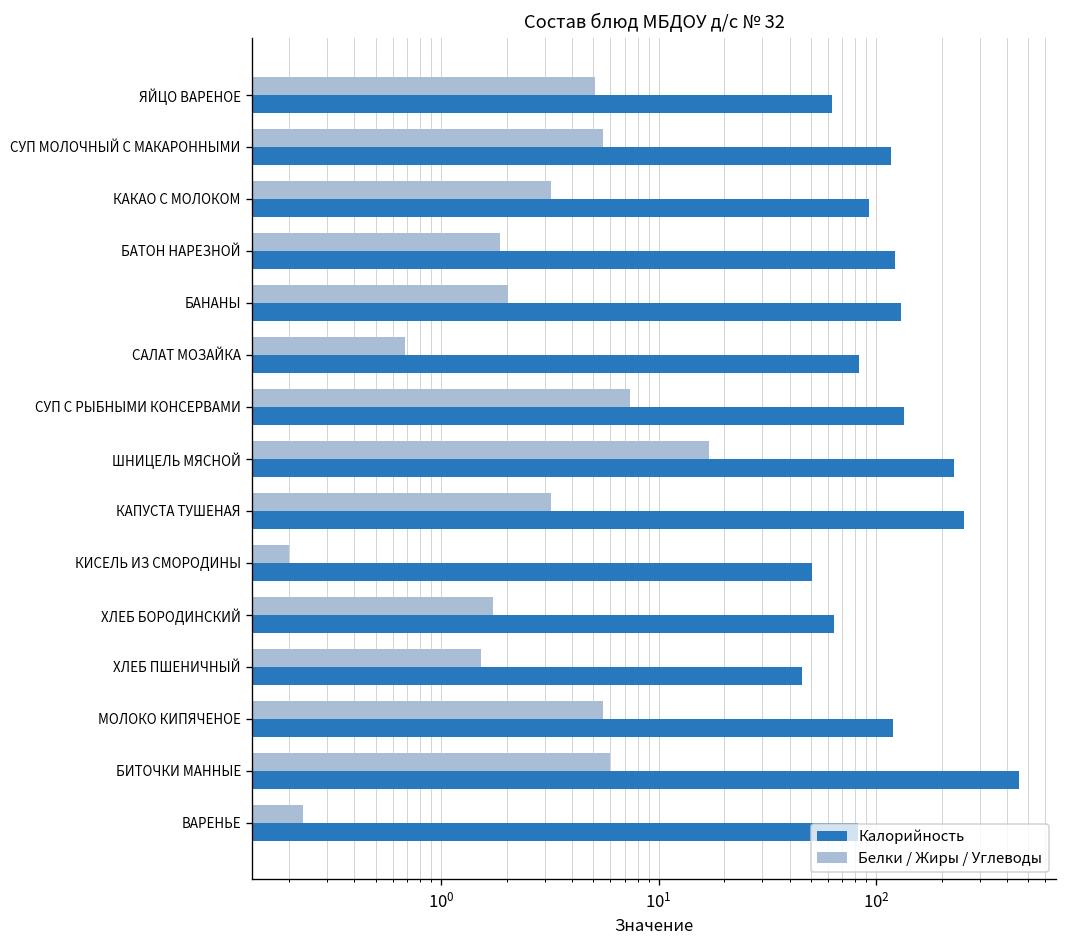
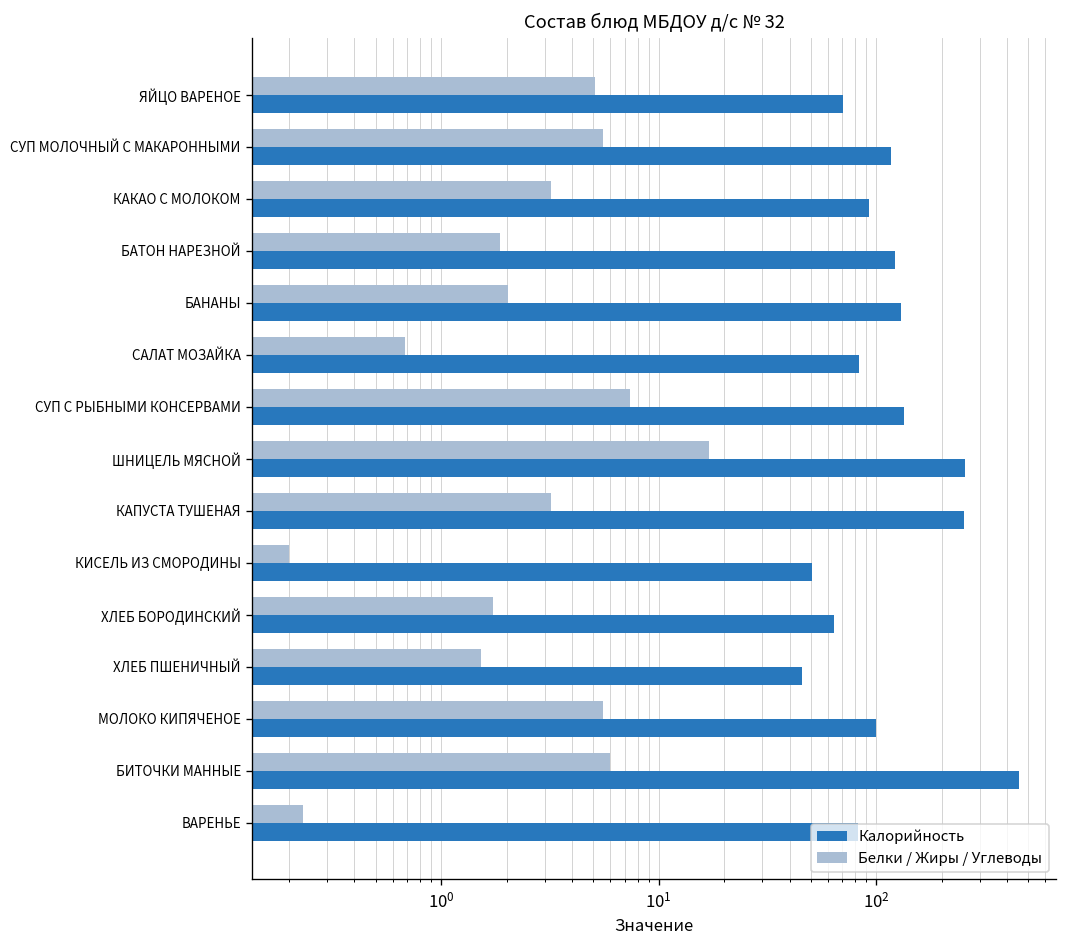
  {
    "Калорийность": {
-     "ЯЙЦО ВАРЕНОЕ": 63,
+     "ЯЙЦО ВАРЕНОЕ": 70,
      "СУП МОЛОЧНЫЙ С МАКАРОННЫМИ": 120,
      "КАКАО С МОЛОКОМ": 90,
      "БАТОН НАРЕЗНОЙ": 120,
      "БАНАНЫ": 130,
      "САЛАТ МОЗАЙКА": 80,
      "СУП С РЫБНЫМИ КОНСЕРВАМИ": 130,
-     "ШНИЦЕЛЬ МЯСНОЙ": 230,
+     "ШНИЦЕЛЬ МЯСНОЙ": 260,
      "КАПУСТА ТУШЕНАЯ": 250,
      "КИСЕЛЬ ИЗ СМОРОДИНЫ": 51,
      "ХЛЕБ БОРОДИНСКИЙ": 64,
      "ХЛЕБ ПШЕНИЧНЫЙ": 46,
-     "МОЛОКО КИПЯЧЕНОЕ": 120,
+     "МОЛОКО КИПЯЧЕНОЕ": 100,
      "БИТОЧКИ МАННЫЕ": 460
    }
  }
